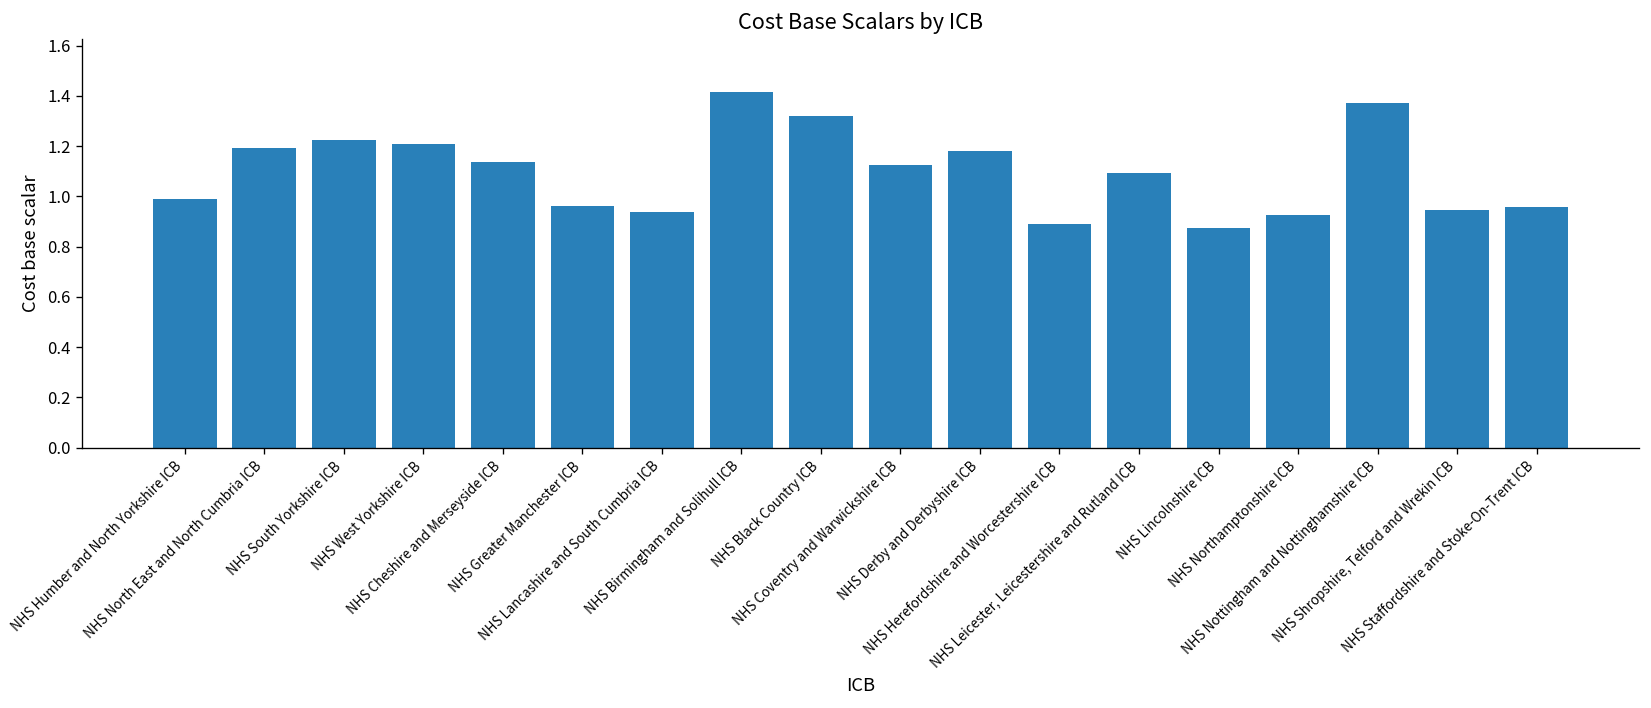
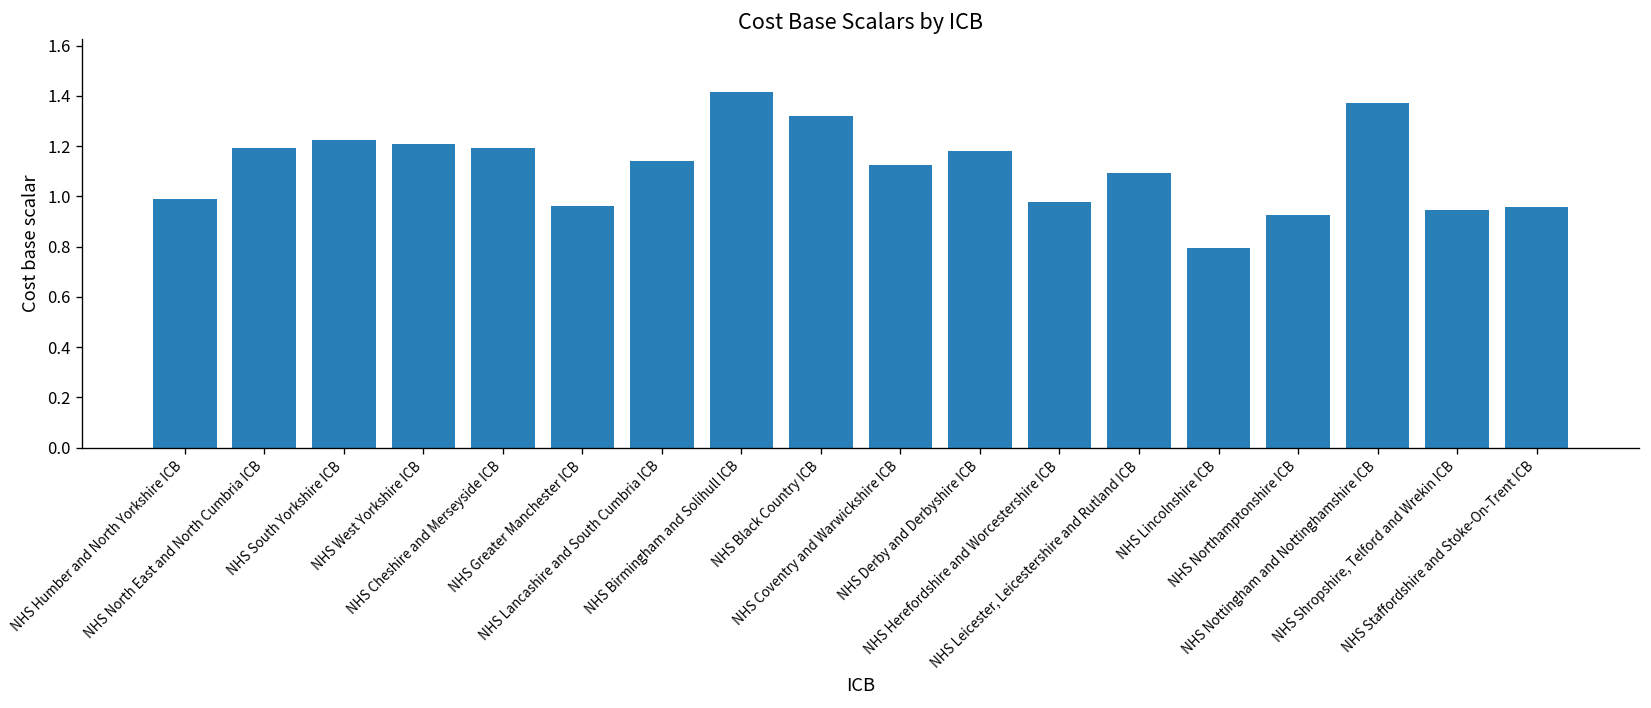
  {
    "NHS Humber and North Yorkshire ICB": 0.99,
    "NHS North East and North Cumbria ICB": 1.19,
    "NHS South Yorkshire ICB": 1.22,
    "NHS West Yorkshire ICB": 1.21,
-   "NHS Cheshire and Merseyside ICB": 1.14,
+   "NHS Cheshire and Merseyside ICB": 1.19,
    "NHS Greater Manchester ICB": 0.96,
-   "NHS Lancashire and South Cumbria ICB": 0.94,
+   "NHS Lancashire and South Cumbria ICB": 1.14,
    "NHS Birmingham and Solihull ICB": 1.41,
    "NHS Black Country ICB": 1.32,
    "NHS Coventry and Warwickshire ICB": 1.12,
    "NHS Derby and Derbyshire ICB": 1.18,
-   "NHS Herefordshire and Worcestershire ICB": 0.89,
+   "NHS Herefordshire and Worcestershire ICB": 0.98,
    "NHS Leicester, Leicestershire and Rutland ICB": 1.09,
-   "NHS Lincolnshire ICB": 0.87,
+   "NHS Lincolnshire ICB": 0.79,
    "NHS Northamptonshire ICB": 0.93,
    "NHS Nottingham and Nottinghamshire ICB": 1.37,
    "NHS Shropshire, Telford and Wrekin ICB": 0.94,
    "NHS Staffordshire and Stoke-On-Trent ICB": 0.96
  }
